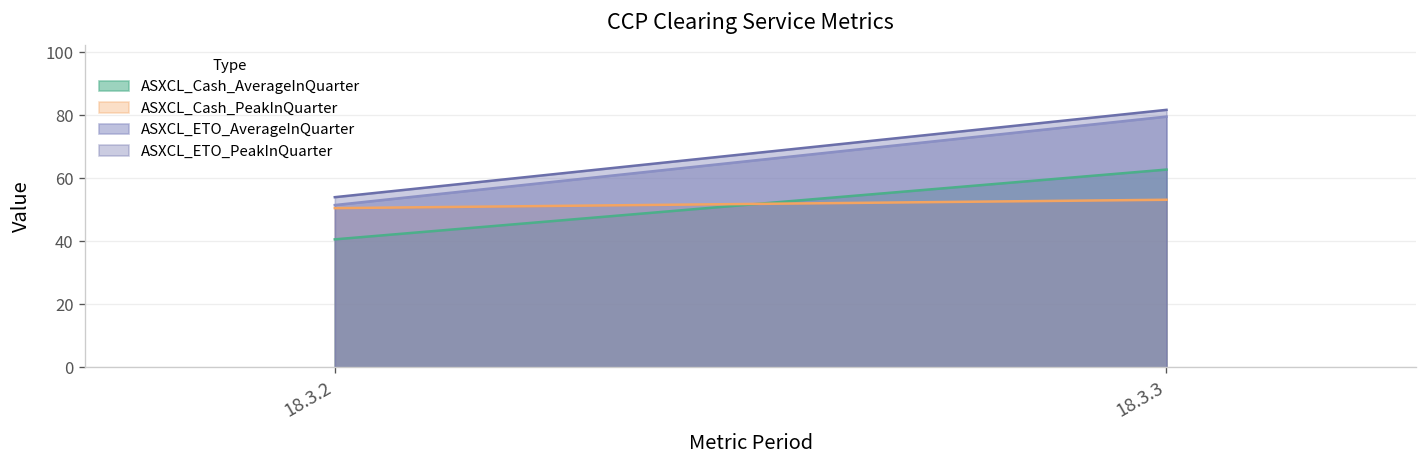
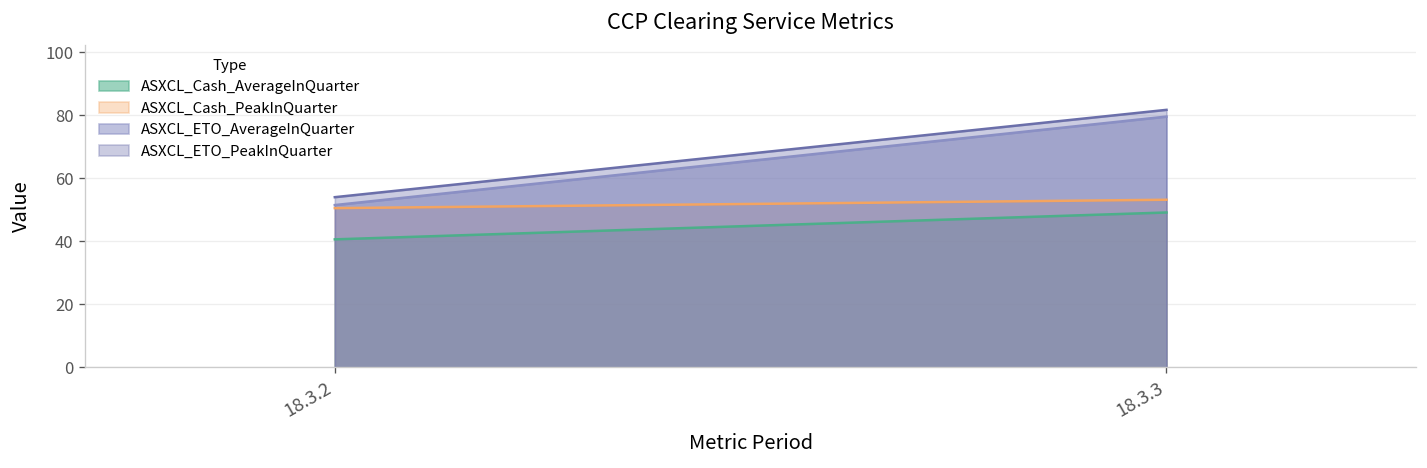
  {
    "ASXCL_Cash_AverageInQuarter": {
      "18.3.2": 41,
-     "18.3.3": 63
+     "18.3.3": 49
    },
    "ASXCL_Cash_PeakInQuarter": {
      "18.3.3": 53
    }
  }
